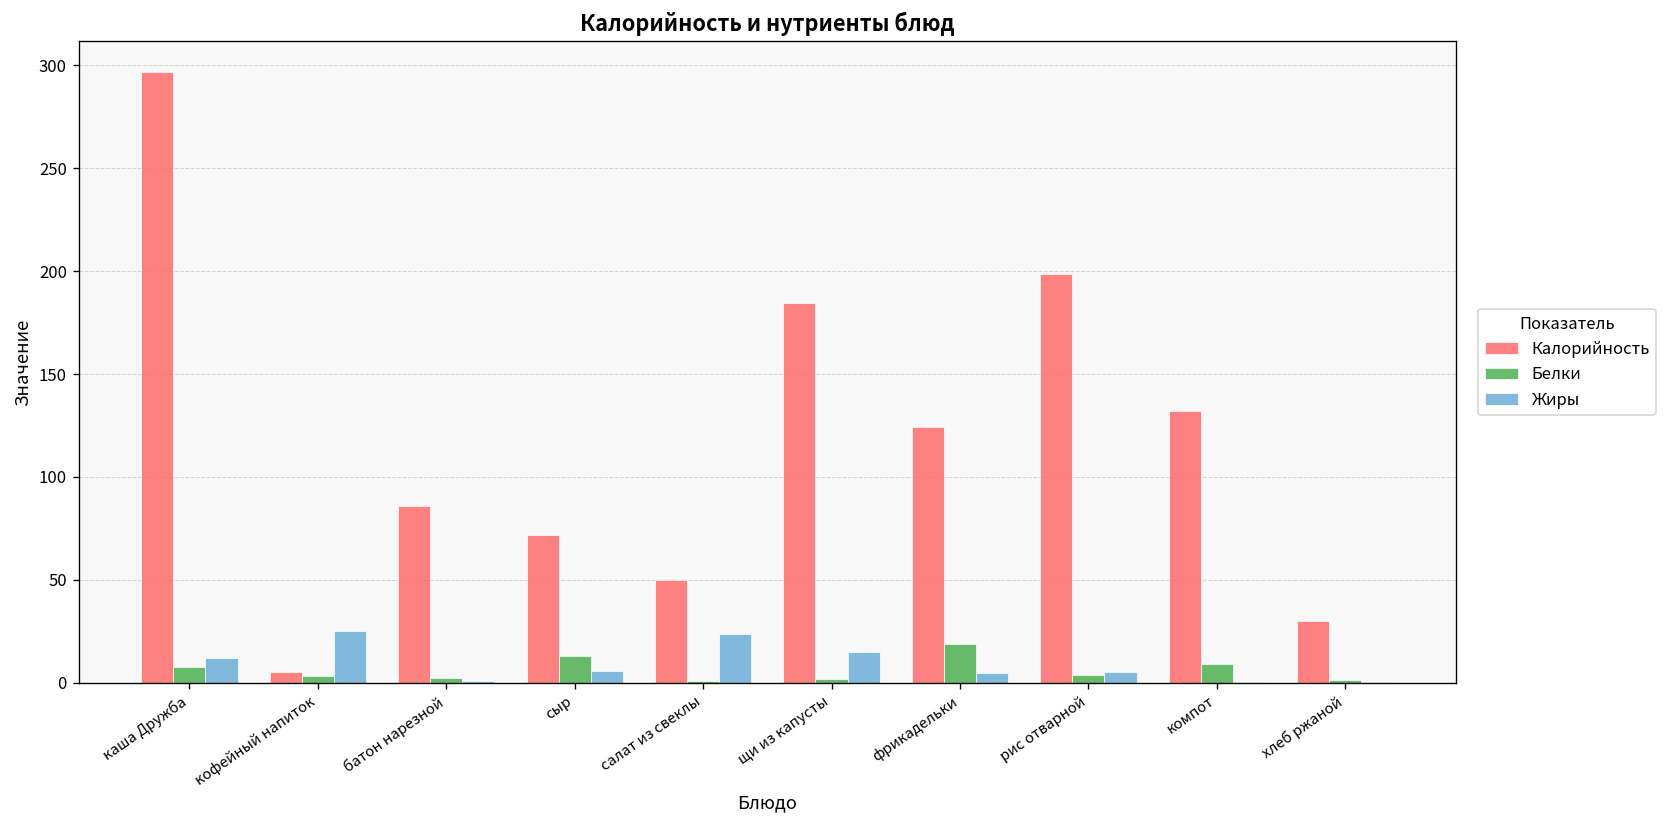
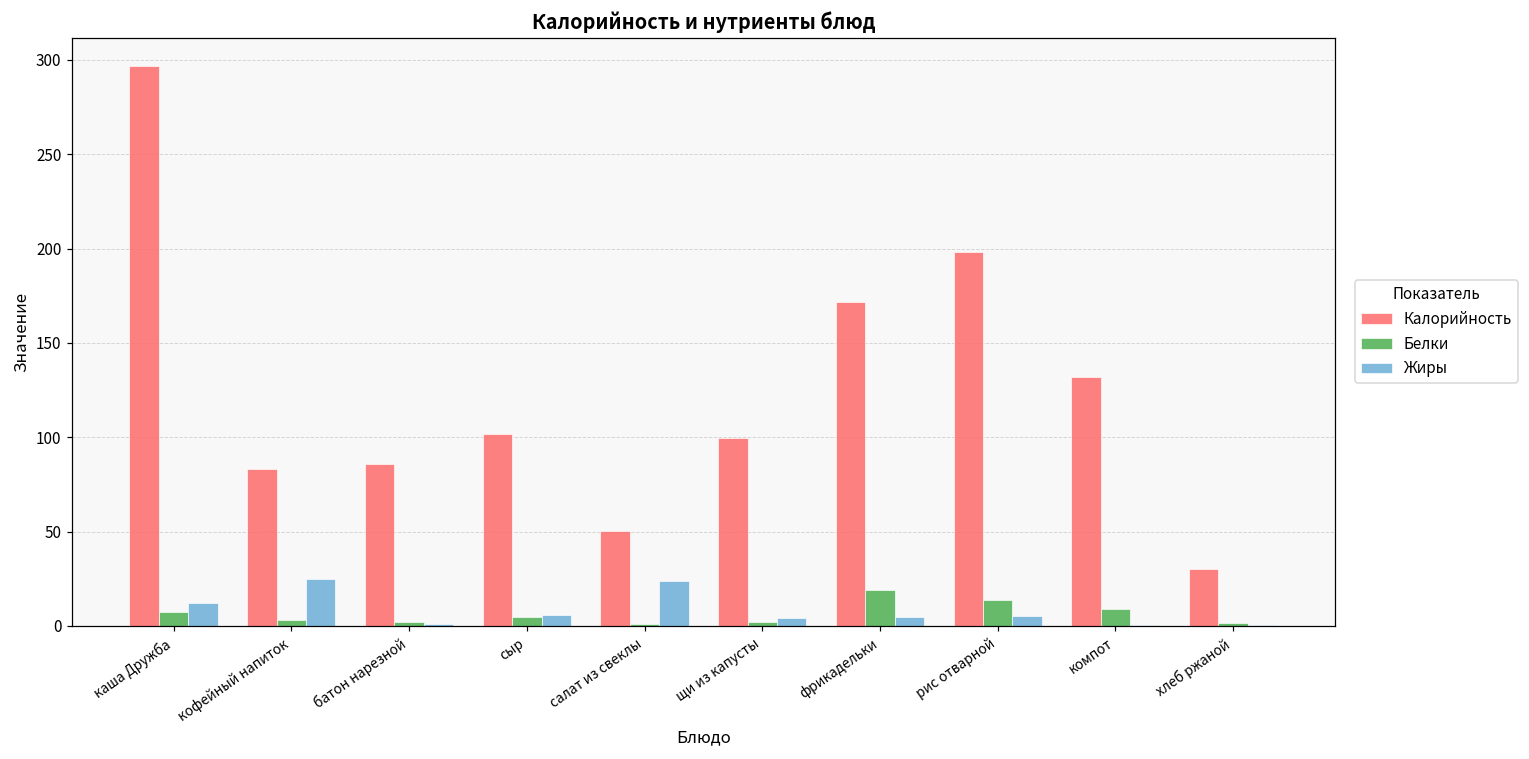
  {
    "Калорийность": {
      "каша Дружба": 297,
-     "кофейный напиток": 5,
+     "кофейный напиток": 83,
      "батон нарезной": 86,
-     "сыр": 72,
+     "сыр": 102,
      "салат из свеклы": 50,
-     "щи из капусты": 185,
-     "фрикадельки": 124,
+     "щи из капусты": 100,
+     "фрикадельки": 172,
      "рис отварной": 198,
      "компот": 132,
      "хлеб ржаной": 30
    },
    "Белки": {
      "каша Дружба": 8,
      "кофейный напиток": 3,
      "батон нарезной": 2,
-     "сыр": 13,
+     "сыр": 5,
      "щи из капусты": 2,
      "фрикадельки": 19,
-     "рис отварной": 4,
+     "рис отварной": 14,
      "компот": 9
    },
    "Жиры": {
      "каша Дружба": 12,
      "кофейный напиток": 25,
      "сыр": 6,
      "салат из свеклы": 24,
-     "щи из капусты": 15,
+     "щи из капусты": 4,
      "фрикадельки": 5,
      "рис отварной": 5
    }
  }
